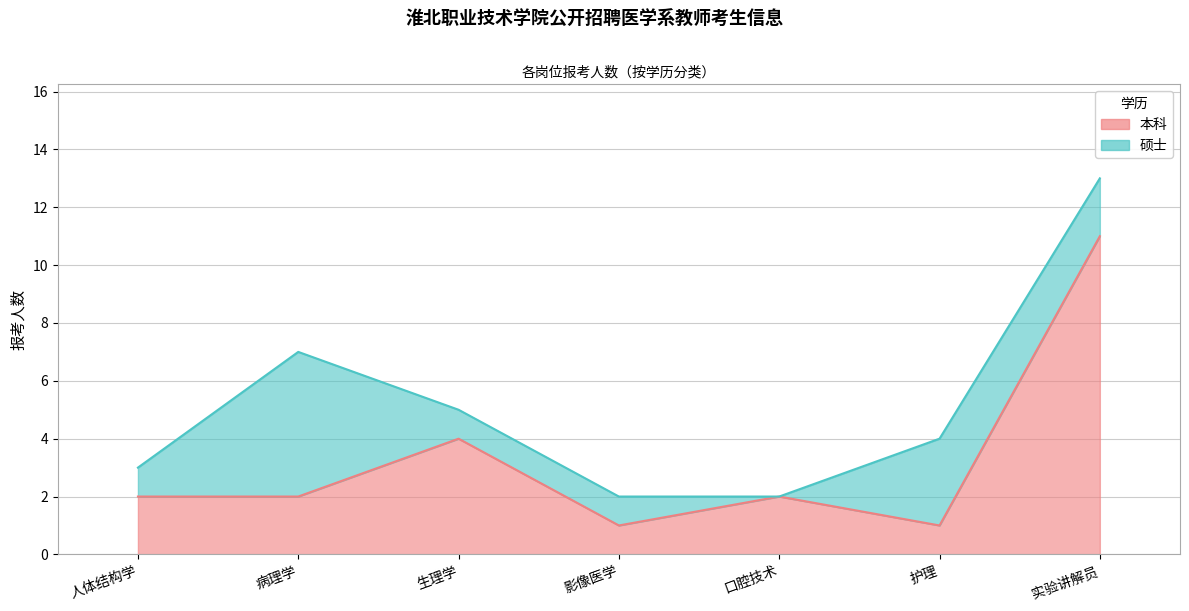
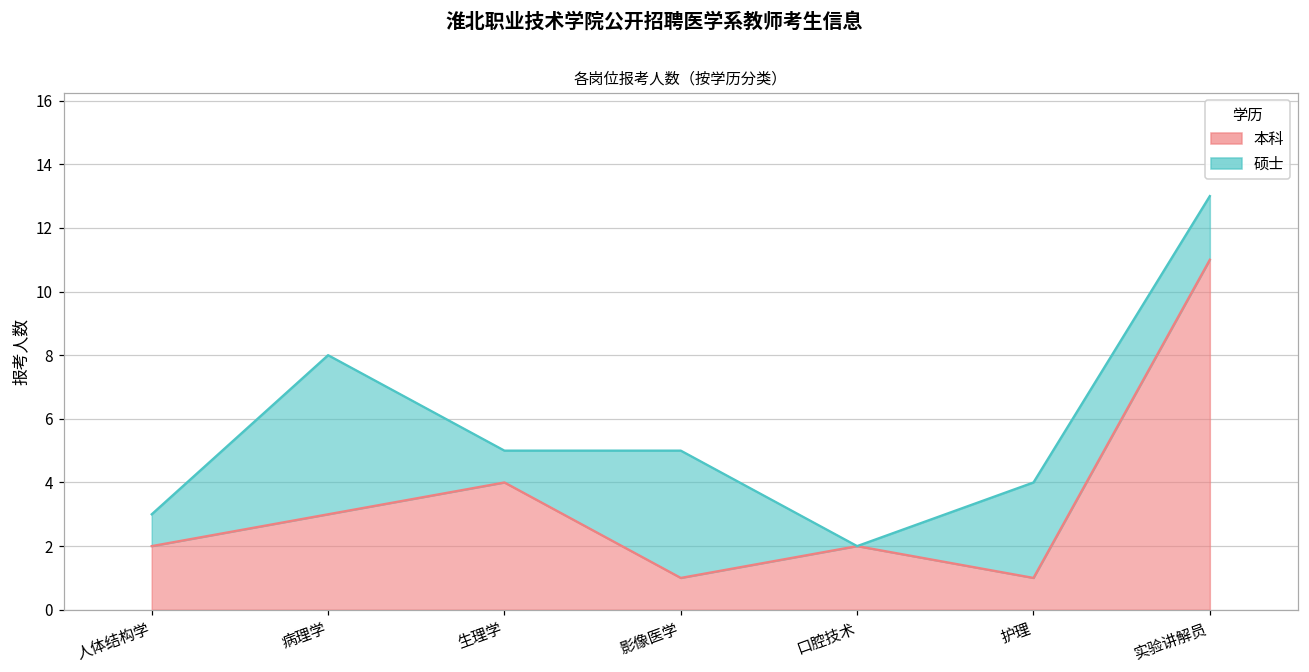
  {
    "本科": {
      "人体结构学": 2,
-     "病理学": 2,
+     "病理学": 3,
      "生理学": 4,
      "影像医学": 1,
      "护理": 1,
      "实验讲解员": 11
    },
    "硕士": {
      "人体结构学": 1,
      "病理学": 5,
      "生理学": 1,
-     "影像医学": 1,
+     "影像医学": 4,
      "护理": 3,
      "实验讲解员": 2
    }
  }
